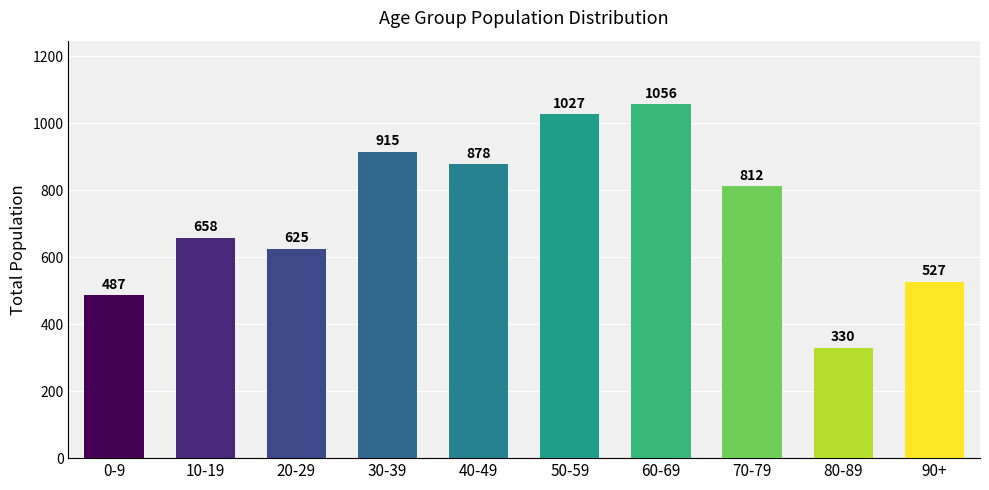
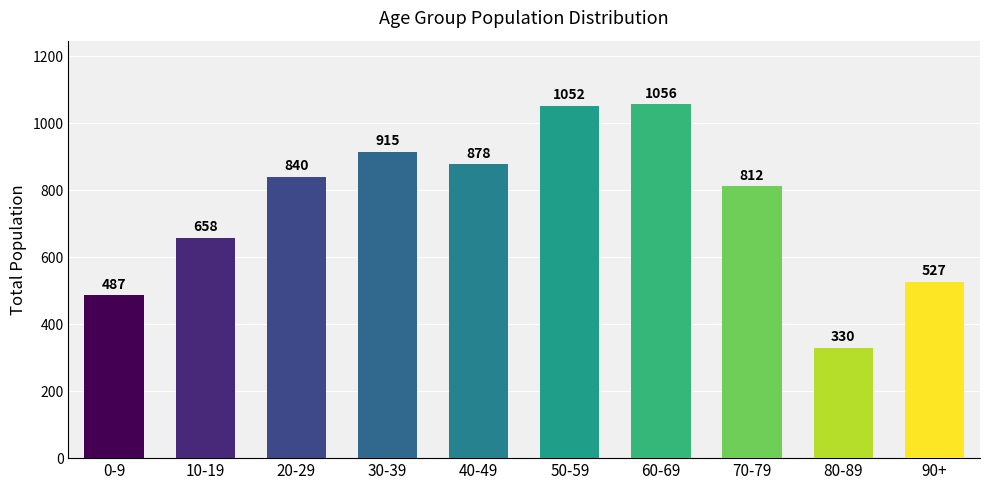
  {
    "0-9": 487,
    "10-19": 658,
-   "20-29": 625,
+   "20-29": 840,
    "30-39": 915,
    "40-49": 878,
-   "50-59": 1027,
+   "50-59": 1052,
    "60-69": 1056,
    "70-79": 812,
    "80-89": 330,
    "90+": 527
  }
